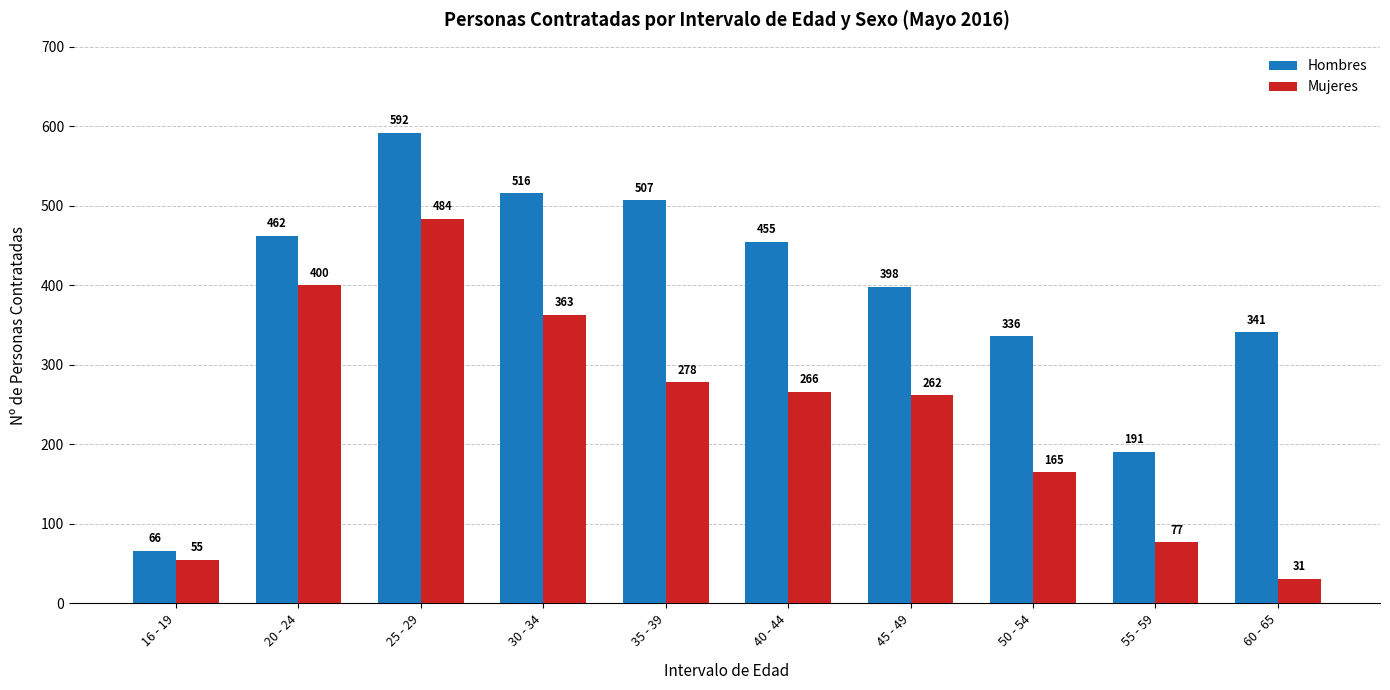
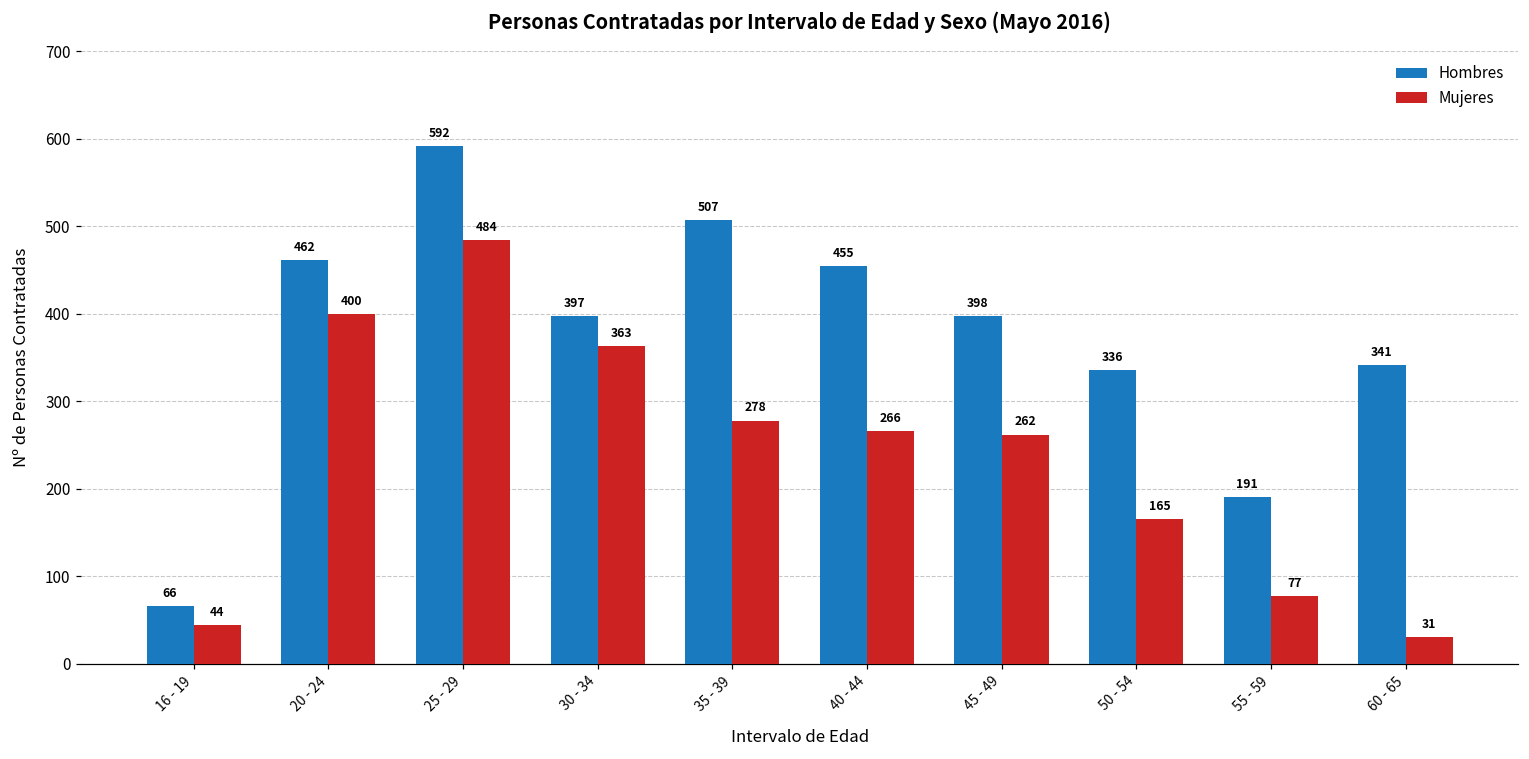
  {
    "Hombres": {
      "16 - 19": 66,
      "20 - 24": 462,
      "25 - 29": 592,
-     "30 - 34": 516,
+     "30 - 34": 397,
      "35 - 39": 507,
      "40 - 44": 455,
      "45 - 49": 398,
      "50 - 54": 336,
      "55 - 59": 191,
      "60 - 65": 341
    },
    "Mujeres": {
-     "16 - 19": 55,
+     "16 - 19": 44,
      "20 - 24": 400,
      "25 - 29": 484,
      "30 - 34": 363,
      "35 - 39": 278,
      "40 - 44": 266,
      "45 - 49": 262,
      "50 - 54": 165,
      "55 - 59": 77,
      "60 - 65": 31
    }
  }
